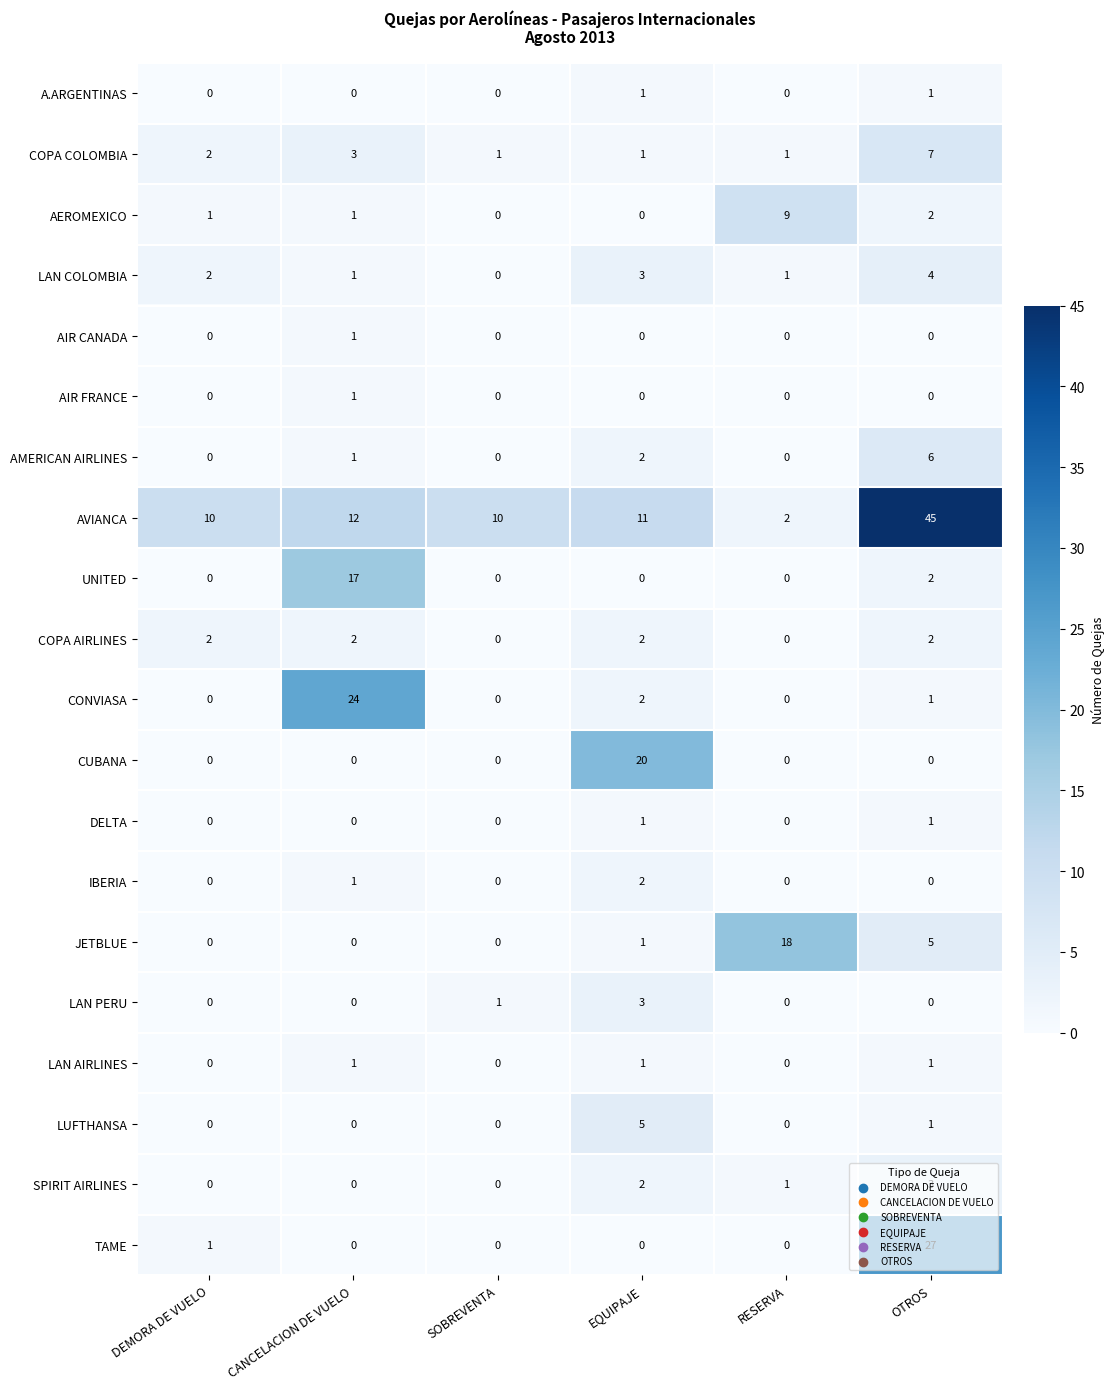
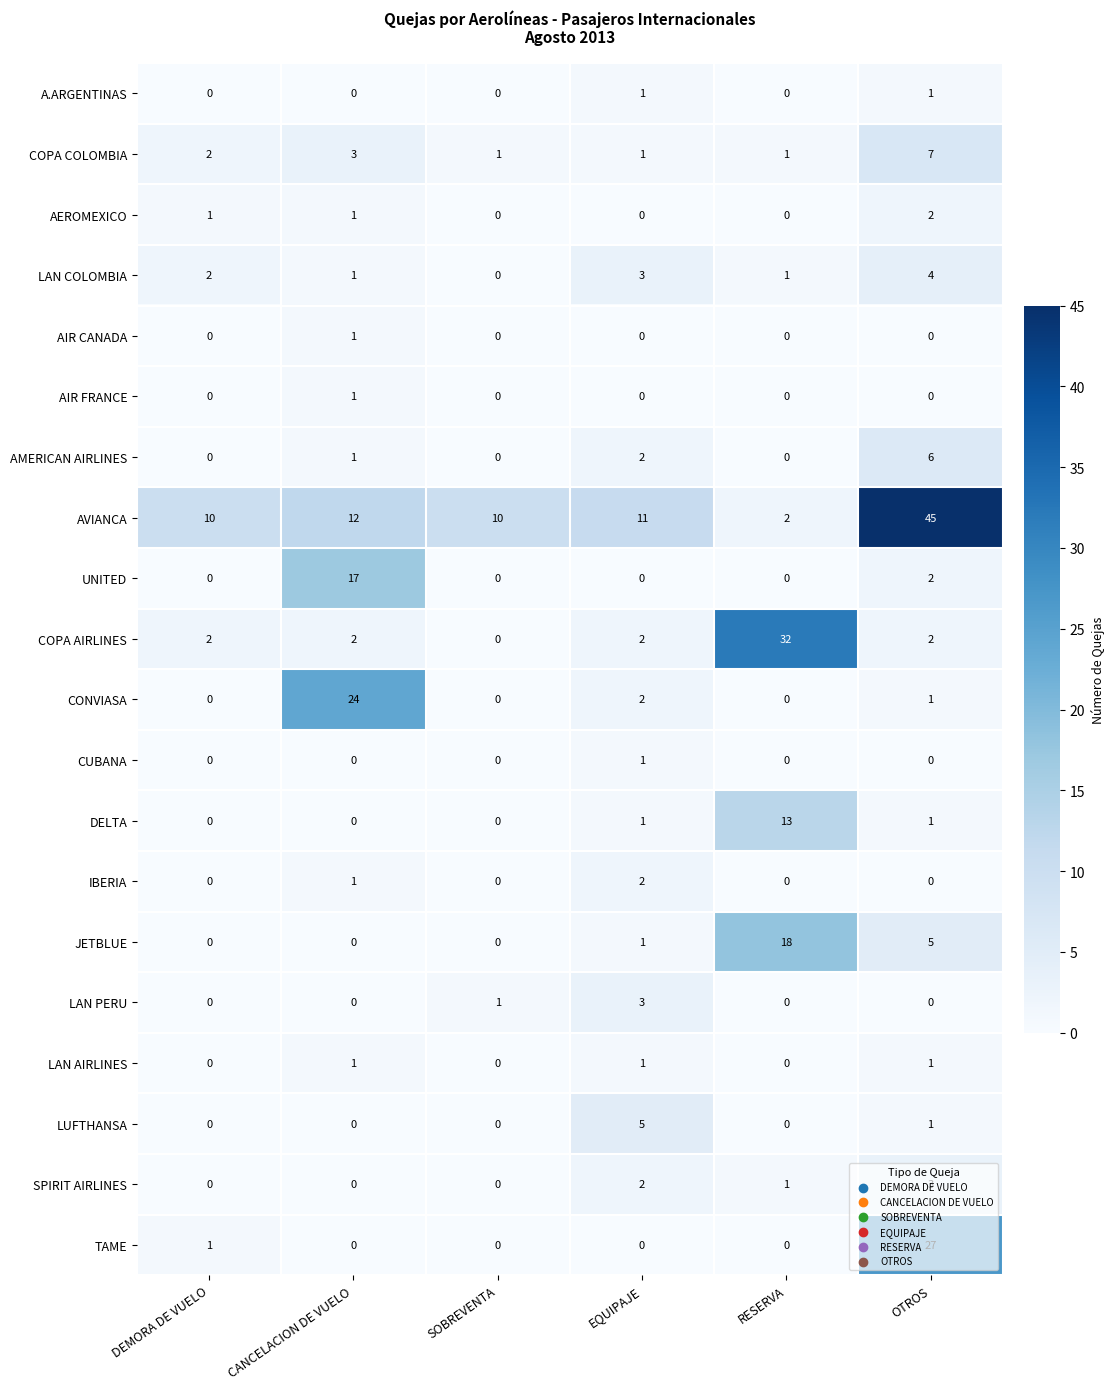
  {
    "A.ARGENTINAS": {
      "DEMORA DE VUELO": 0,
      "CANCELACION DE VUELO": 0,
      "SOBREVENTA": 0,
      "EQUIPAJE": 1,
      "RESERVA": 0,
      "OTROS": 1
    },
    "COPA COLOMBIA": {
      "DEMORA DE VUELO": 2,
      "CANCELACION DE VUELO": 3,
      "SOBREVENTA": 1,
      "EQUIPAJE": 1,
      "RESERVA": 1,
      "OTROS": 7
    },
    "AEROMEXICO": {
      "DEMORA DE VUELO": 1,
      "CANCELACION DE VUELO": 1,
      "SOBREVENTA": 0,
      "EQUIPAJE": 0,
-     "RESERVA": 9,
+     "RESERVA": 0,
      "OTROS": 2
    },
    "LAN COLOMBIA": {
      "DEMORA DE VUELO": 2,
      "CANCELACION DE VUELO": 1,
      "SOBREVENTA": 0,
      "EQUIPAJE": 3,
      "RESERVA": 1,
      "OTROS": 4
    },
    "AIR CANADA": {
      "DEMORA DE VUELO": 0,
      "CANCELACION DE VUELO": 1,
      "SOBREVENTA": 0,
      "EQUIPAJE": 0,
      "RESERVA": 0,
      "OTROS": 0
    },
    "AIR FRANCE": {
      "DEMORA DE VUELO": 0,
      "CANCELACION DE VUELO": 1,
      "SOBREVENTA": 0,
      "EQUIPAJE": 0,
      "RESERVA": 0,
      "OTROS": 0
    },
    "AMERICAN AIRLINES": {
      "DEMORA DE VUELO": 0,
      "CANCELACION DE VUELO": 1,
      "SOBREVENTA": 0,
      "EQUIPAJE": 2,
      "RESERVA": 0,
      "OTROS": 6
    },
    "AVIANCA": {
      "DEMORA DE VUELO": 10,
      "CANCELACION DE VUELO": 12,
      "SOBREVENTA": 10,
      "EQUIPAJE": 11,
      "RESERVA": 2,
      "OTROS": 45
    },
    "UNITED": {
      "DEMORA DE VUELO": 0,
      "CANCELACION DE VUELO": 17,
      "SOBREVENTA": 0,
      "EQUIPAJE": 0,
      "RESERVA": 0,
      "OTROS": 2
    },
    "COPA AIRLINES": {
      "DEMORA DE VUELO": 2,
      "CANCELACION DE VUELO": 2,
      "SOBREVENTA": 0,
      "EQUIPAJE": 2,
-     "RESERVA": 0,
+     "RESERVA": 32,
      "OTROS": 2
    },
    "CONVIASA": {
      "DEMORA DE VUELO": 0,
      "CANCELACION DE VUELO": 24,
      "SOBREVENTA": 0,
      "EQUIPAJE": 2,
      "RESERVA": 0,
      "OTROS": 1
    },
    "CUBANA": {
      "DEMORA DE VUELO": 0,
      "CANCELACION DE VUELO": 0,
      "SOBREVENTA": 0,
-     "EQUIPAJE": 20,
+     "EQUIPAJE": 1,
      "RESERVA": 0,
      "OTROS": 0
    },
    "DELTA": {
      "DEMORA DE VUELO": 0,
      "CANCELACION DE VUELO": 0,
      "SOBREVENTA": 0,
      "EQUIPAJE": 1,
-     "RESERVA": 0,
+     "RESERVA": 13,
      "OTROS": 1
    },
    "IBERIA": {
      "DEMORA DE VUELO": 0,
      "CANCELACION DE VUELO": 1,
      "SOBREVENTA": 0,
      "EQUIPAJE": 2,
      "RESERVA": 0,
      "OTROS": 0
    },
    "JETBLUE": {
      "DEMORA DE VUELO": 0,
      "CANCELACION DE VUELO": 0,
      "SOBREVENTA": 0,
      "EQUIPAJE": 1,
      "RESERVA": 18,
      "OTROS": 5
    },
    "LAN PERU": {
      "DEMORA DE VUELO": 0,
      "CANCELACION DE VUELO": 0,
      "SOBREVENTA": 1,
      "EQUIPAJE": 3,
      "RESERVA": 0,
      "OTROS": 0
    },
    "LAN AIRLINES": {
      "DEMORA DE VUELO": 0,
      "CANCELACION DE VUELO": 1,
      "SOBREVENTA": 0,
      "EQUIPAJE": 1,
      "RESERVA": 0,
      "OTROS": 1
    },
    "LUFTHANSA": {
      "DEMORA DE VUELO": 0,
      "CANCELACION DE VUELO": 0,
      "SOBREVENTA": 0,
      "EQUIPAJE": 5,
      "RESERVA": 0,
      "OTROS": 1
    },
    "SPIRIT AIRLINES": {
      "DEMORA DE VUELO": 0,
      "CANCELACION DE VUELO": 0,
      "SOBREVENTA": 0,
      "EQUIPAJE": 2,
      "RESERVA": 1
    },
    "TAME": {
      "DEMORA DE VUELO": 1,
      "CANCELACION DE VUELO": 0,
      "SOBREVENTA": 0,
      "EQUIPAJE": 0,
      "RESERVA": 0
    }
  }
